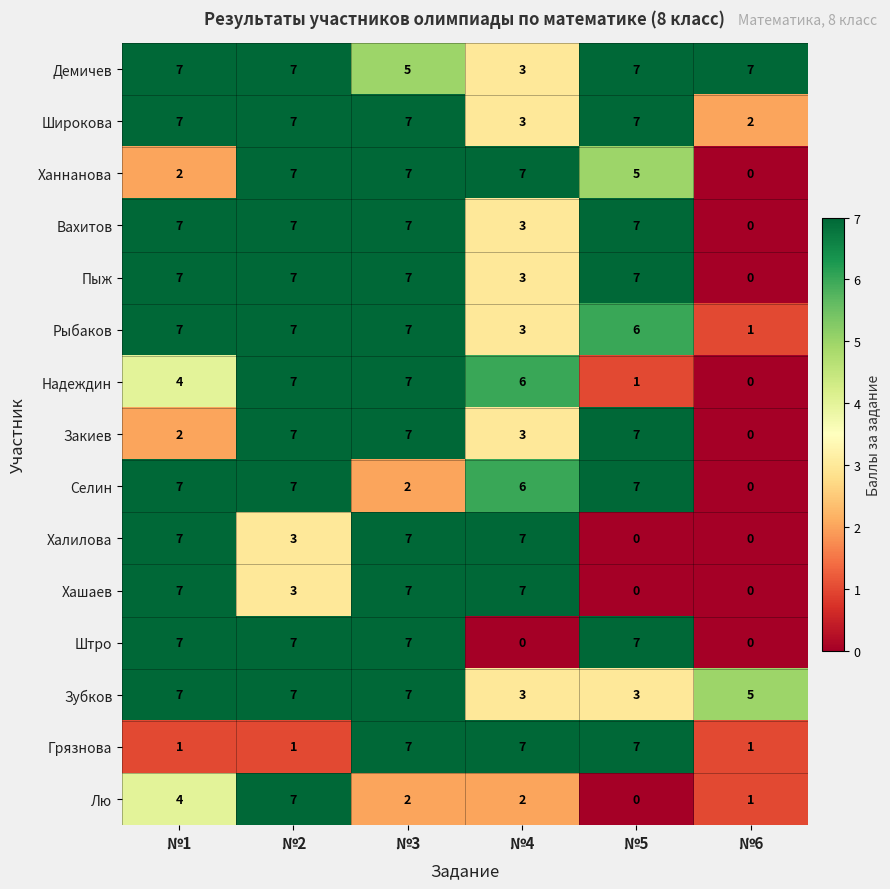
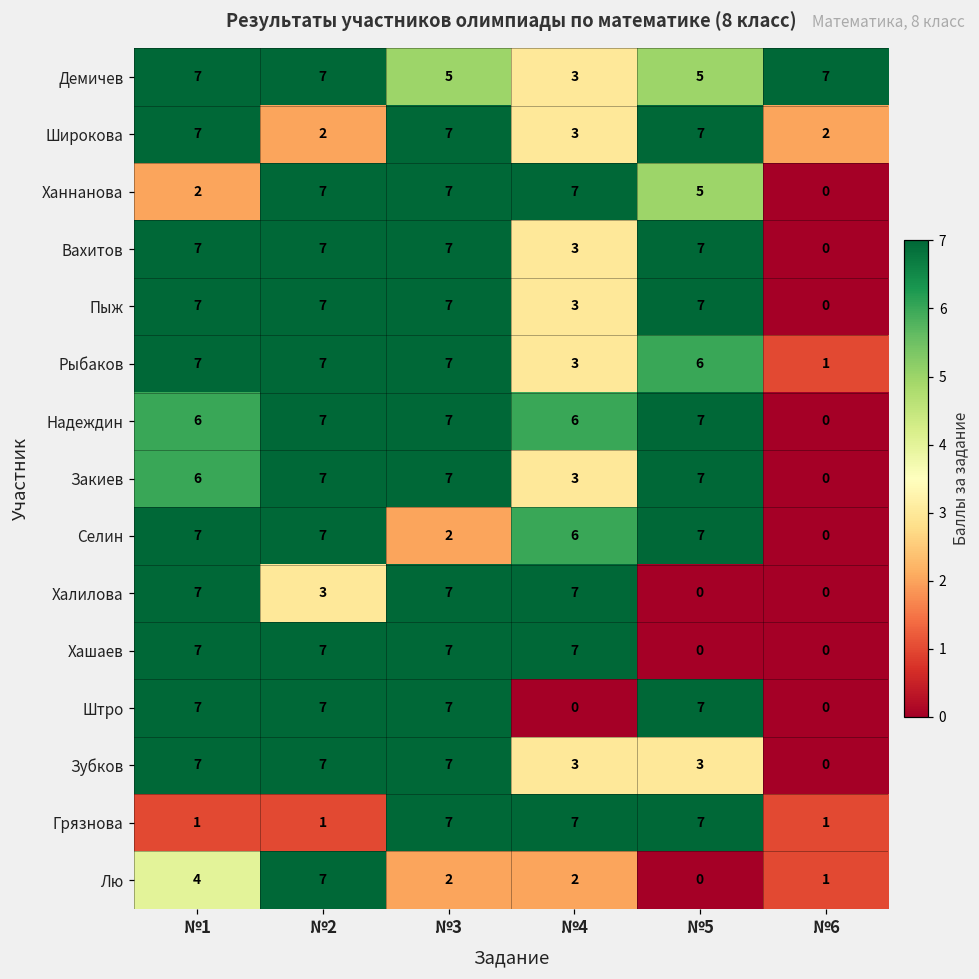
  {
    "Демичев": {
      "№1": 7,
      "№2": 7,
      "№3": 5,
      "№4": 3,
-     "№5": 7,
+     "№5": 5,
      "№6": 7
    },
    "Широкова": {
      "№1": 7,
-     "№2": 7,
+     "№2": 2,
      "№3": 7,
      "№4": 3,
      "№5": 7,
      "№6": 2
    },
    "Ханнанова": {
      "№1": 2,
      "№2": 7,
      "№3": 7,
      "№4": 7,
      "№5": 5,
      "№6": 0
    },
    "Вахитов": {
      "№1": 7,
      "№2": 7,
      "№3": 7,
      "№4": 3,
      "№5": 7,
      "№6": 0
    },
    "Пыж": {
      "№1": 7,
      "№2": 7,
      "№3": 7,
      "№4": 3,
      "№5": 7,
      "№6": 0
    },
    "Рыбаков": {
      "№1": 7,
      "№2": 7,
      "№3": 7,
      "№4": 3,
      "№5": 6,
      "№6": 1
    },
    "Надеждин": {
-     "№1": 4,
+     "№1": 6,
      "№2": 7,
      "№3": 7,
      "№4": 6,
-     "№5": 1,
+     "№5": 7,
      "№6": 0
    },
    "Закиев": {
-     "№1": 2,
+     "№1": 6,
      "№2": 7,
      "№3": 7,
      "№4": 3,
      "№5": 7,
      "№6": 0
    },
    "Селин": {
      "№1": 7,
      "№2": 7,
      "№3": 2,
      "№4": 6,
      "№5": 7,
      "№6": 0
    },
    "Халилова": {
      "№1": 7,
      "№2": 3,
      "№3": 7,
      "№4": 7,
      "№5": 0,
      "№6": 0
    },
    "Хашаев": {
      "№1": 7,
-     "№2": 3,
+     "№2": 7,
      "№3": 7,
      "№4": 7,
      "№5": 0,
      "№6": 0
    },
    "Штро": {
      "№1": 7,
      "№2": 7,
      "№3": 7,
      "№4": 0,
      "№5": 7,
      "№6": 0
    },
    "Зубков": {
      "№1": 7,
      "№2": 7,
      "№3": 7,
      "№4": 3,
      "№5": 3,
-     "№6": 5
+     "№6": 0
    },
    "Грязнова": {
      "№1": 1,
      "№2": 1,
      "№3": 7,
      "№4": 7,
      "№5": 7,
      "№6": 1
    },
    "Лю": {
      "№1": 4,
      "№2": 7,
      "№3": 2,
      "№4": 2,
      "№5": 0,
      "№6": 1
    }
  }
